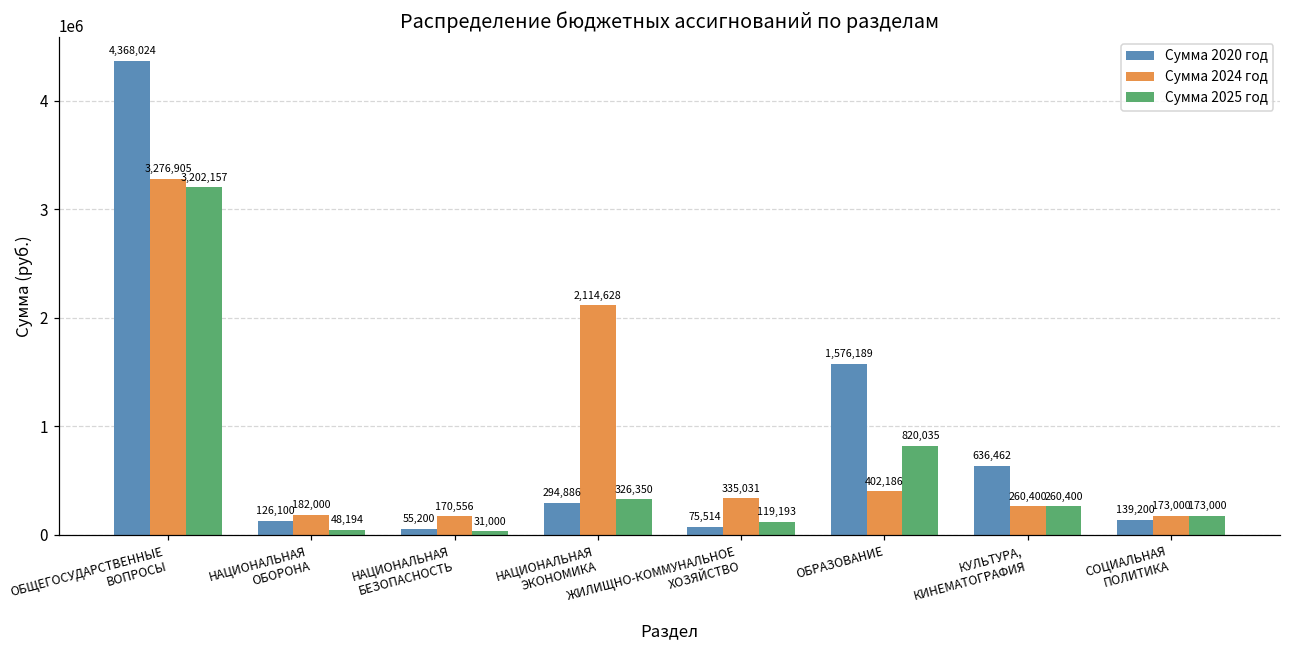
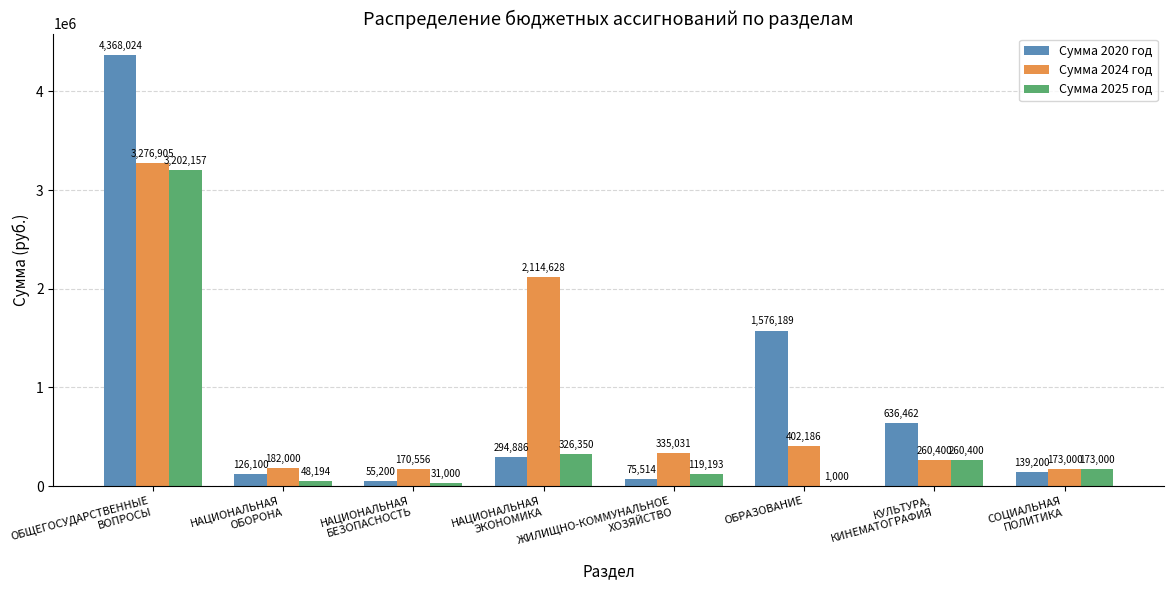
  {
    "Сумма 2020 год": {
      "ОБЩЕГОСУДАРСТВЕННЫЕ ВОПРОСЫ": "4,368,024",
      "НАЦИОНАЛЬНАЯ ОБОРОНА": "126,100",
      "НАЦИОНАЛЬНАЯ БЕЗОПАСНОСТЬ": "55,200",
      "НАЦИОНАЛЬНАЯ ЭКОНОМИКА": "294,886",
      "ЖИЛИЩНО-КОММУНАЛЬНОЕ ХОЗЯЙСТВО": "75,514",
      "ОБРАЗОВАНИЕ": "1,576,189",
      "КУЛЬТУРА, КИНЕМАТОГРАФИЯ": "636,462",
      "СОЦИАЛЬНАЯ ПОЛИТИКА": "139,200"
    },
    "Сумма 2024 год": {
      "ОБЩЕГОСУДАРСТВЕННЫЕ ВОПРОСЫ": "3,276,905",
      "НАЦИОНАЛЬНАЯ ОБОРОНА": "182,000",
      "НАЦИОНАЛЬНАЯ БЕЗОПАСНОСТЬ": "170,556",
      "НАЦИОНАЛЬНАЯ ЭКОНОМИКА": "2,114,628",
      "ЖИЛИЩНО-КОММУНАЛЬНОЕ ХОЗЯЙСТВО": "335,031",
      "ОБРАЗОВАНИЕ": "402,186",
      "КУЛЬТУРА, КИНЕМАТОГРАФИЯ": "260,400",
      "СОЦИАЛЬНАЯ ПОЛИТИКА": "173,000"
    },
    "Сумма 2025 год": {
      "ОБЩЕГОСУДАРСТВЕННЫЕ ВОПРОСЫ": "3,202,157",
      "НАЦИОНАЛЬНАЯ ОБОРОНА": "48,194",
      "НАЦИОНАЛЬНАЯ БЕЗОПАСНОСТЬ": "31,000",
      "НАЦИОНАЛЬНАЯ ЭКОНОМИКА": "326,350",
      "ЖИЛИЩНО-КОММУНАЛЬНОЕ ХОЗЯЙСТВО": "119,193",
-     "ОБРАЗОВАНИЕ": "820,035",
+     "ОБРАЗОВАНИЕ": "1,000",
      "КУЛЬТУРА, КИНЕМАТОГРАФИЯ": "260,400",
      "СОЦИАЛЬНАЯ ПОЛИТИКА": "173,000"
    }
  }
